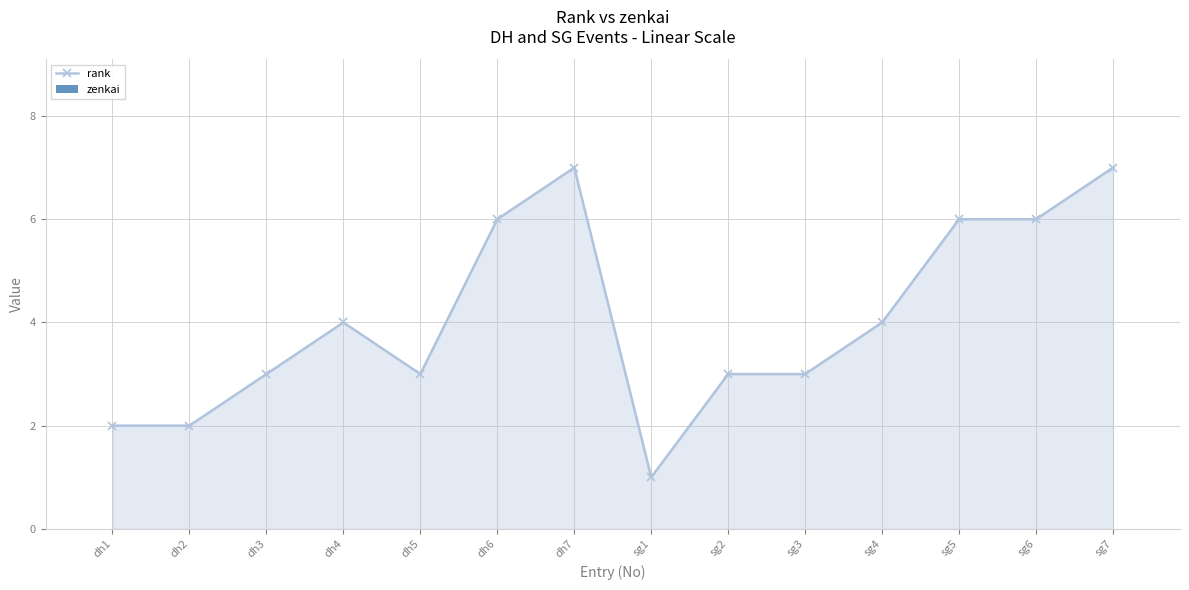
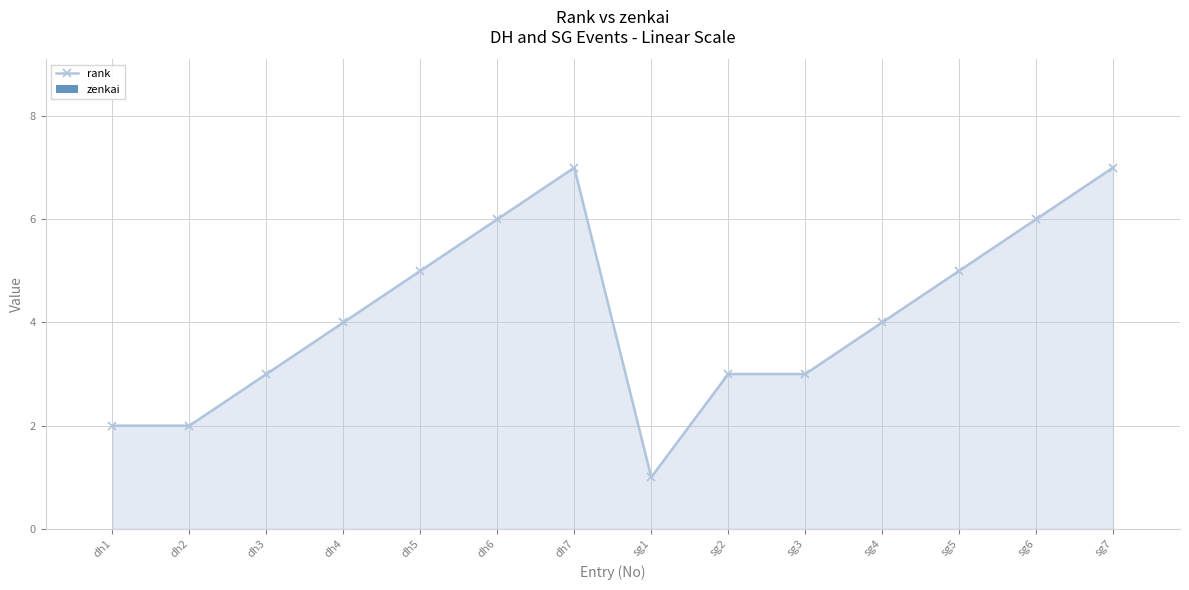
  {
    "rank": {
      "dh1": 2,
      "dh2": 2,
      "dh3": 3,
      "dh4": 4,
-     "dh5": 3,
+     "dh5": 5,
      "dh6": 6,
      "dh7": 7,
      "sg1": 1,
      "sg2": 3,
      "sg3": 3,
      "sg4": 4,
-     "sg5": 6,
+     "sg5": 5,
      "sg6": 6,
      "sg7": 7
    },
    "zenkai": {
      "dh1": 0,
      "dh2": 0,
      "dh3": 0,
      "dh4": 0,
      "dh5": 0,
      "dh6": 0,
      "dh7": 0,
      "sg1": 0,
      "sg2": 0,
      "sg3": 0,
      "sg4": 0,
      "sg5": 0,
      "sg6": 0,
      "sg7": 0
    }
  }
